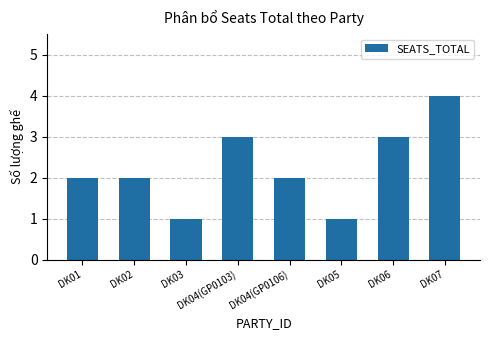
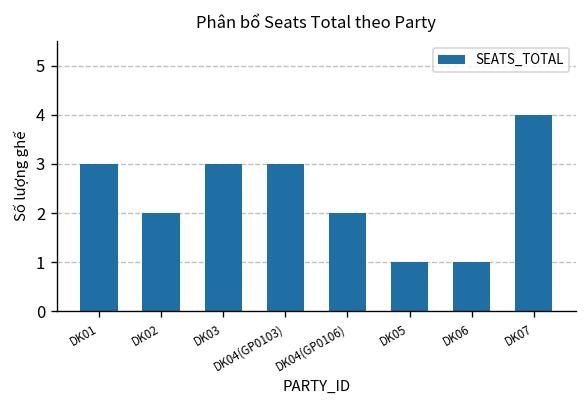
  {
-   "DK01": 2,
+   "DK01": 3,
    "DK02": 2,
-   "DK03": 1,
+   "DK03": 3,
    "DK04(GP0103)": 3,
    "DK04(GP0106)": 2,
    "DK05": 1,
-   "DK06": 3,
+   "DK06": 1,
    "DK07": 4
  }
